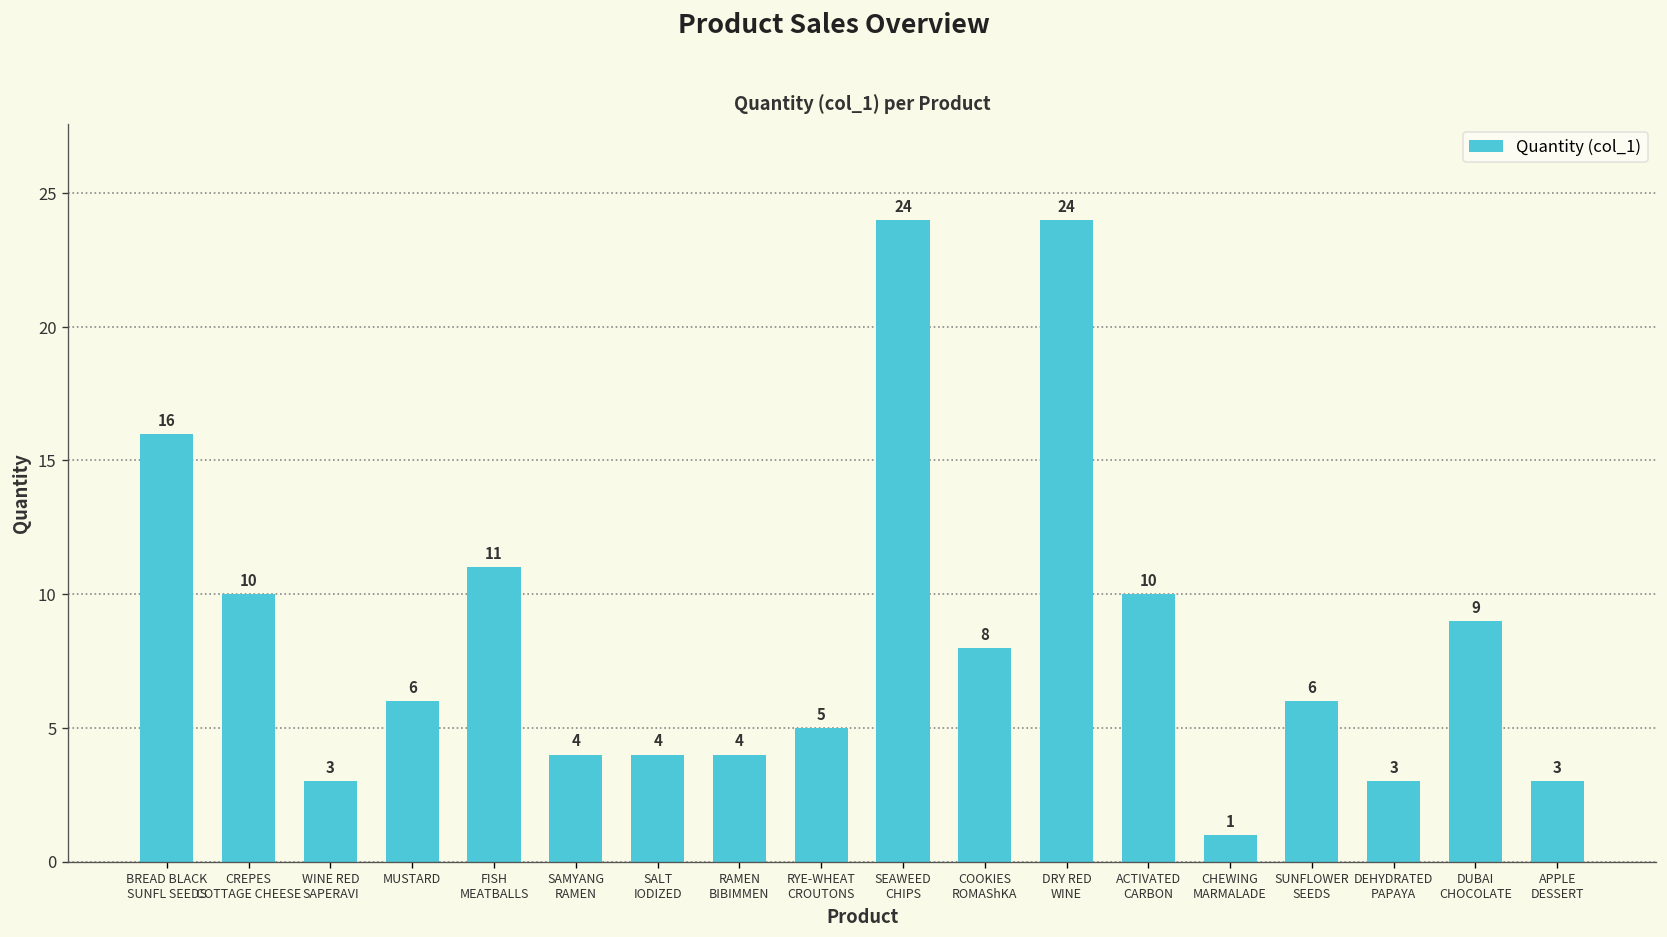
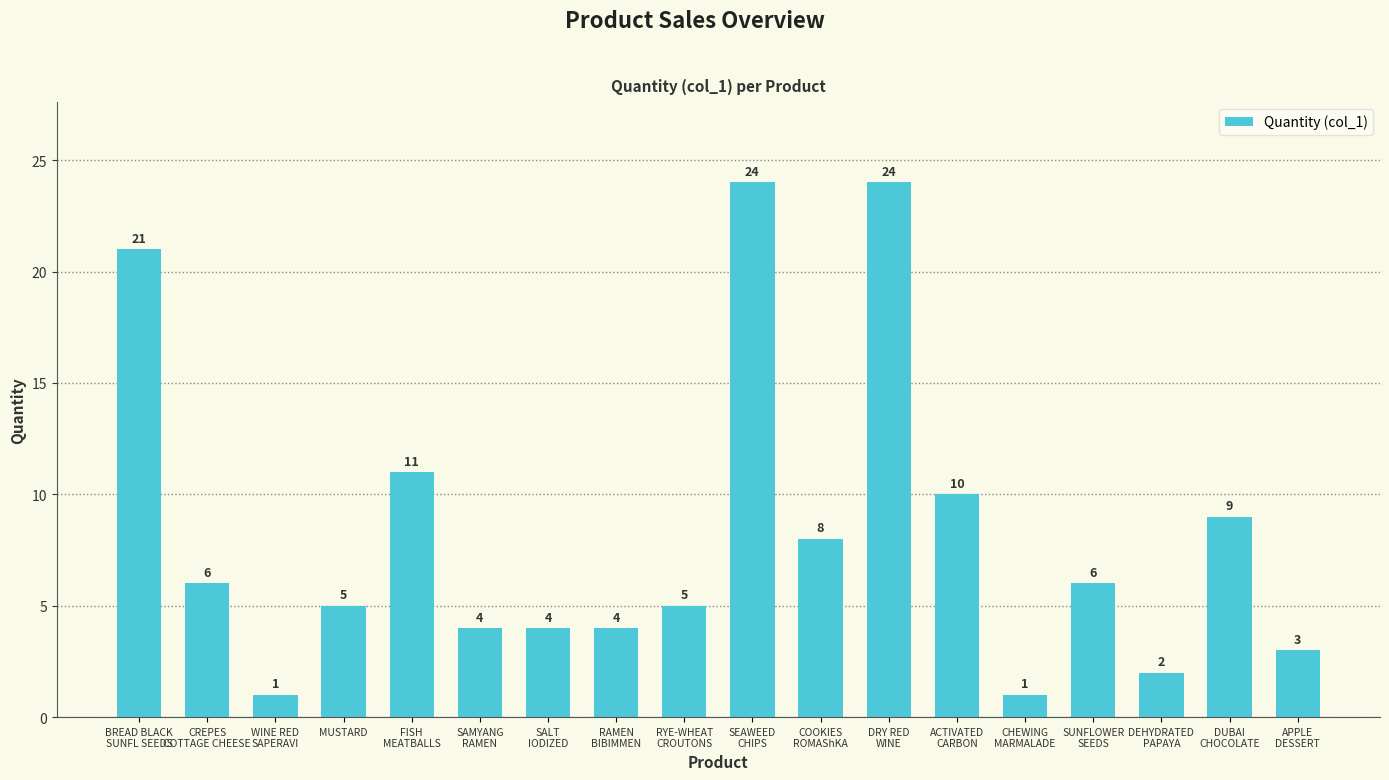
  {
-   "BREAD BLACK SUNFL SEEDS": 16,
-   "CREPES COTTAGE CHEESE": 10,
-   "WINE RED SAPERAVI": 3,
-   "MUSTARD": 6,
+   "BREAD BLACK SUNFL SEEDS": 21,
+   "CREPES COTTAGE CHEESE": 6,
+   "WINE RED SAPERAVI": 1,
+   "MUSTARD": 5,
    "FISH MEATBALLS": 11,
    "SAMYANG RAMEN": 4,
    "SALT IODIZED": 4,
    "RAMEN BIBIMMEN": 4,
    "RYE-WHEAT CROUTONS": 5,
    "SEAWEED CHIPS": 24,
    "COOKIES ROMAShKA": 8,
    "DRY RED WINE": 24,
    "ACTIVATED CARBON": 10,
    "CHEWING MARMALADE": 1,
    "SUNFLOWER SEEDS": 6,
-   "DEHYDRATED PAPAYA": 3,
+   "DEHYDRATED PAPAYA": 2,
    "DUBAI CHOCOLATE": 9,
    "APPLE DESSERT": 3
  }
